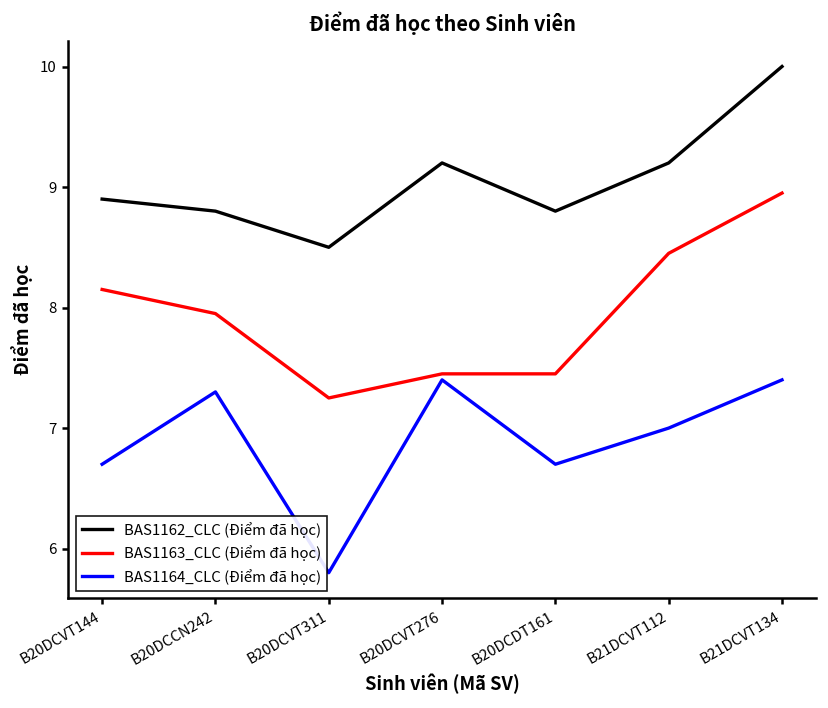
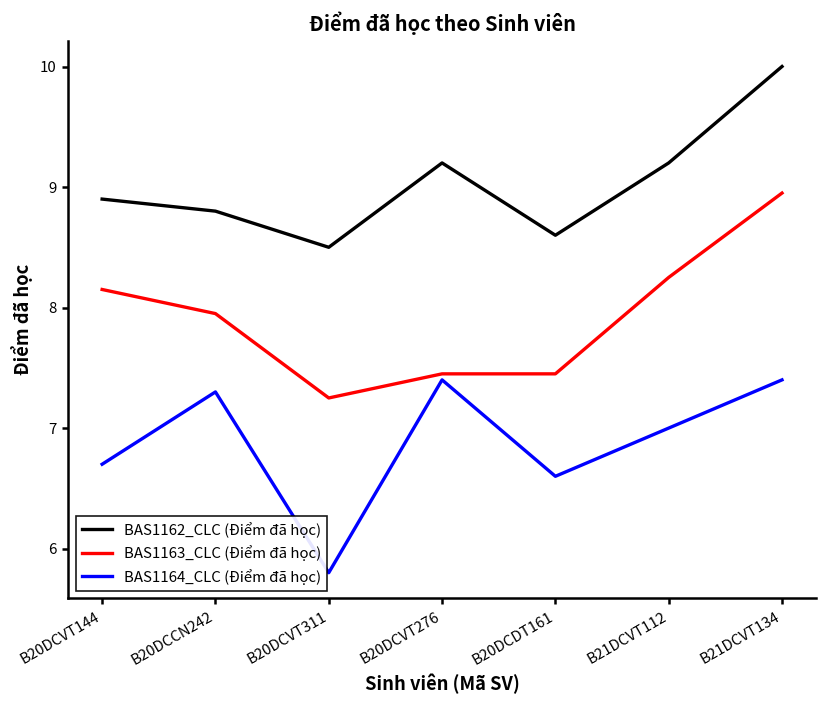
  {
    "BAS1162_CLC (Điểm đã học)": {
      "B20DCVT144": 8.90,
      "B20DCCN242": 8.80,
      "B20DCVT311": 8.50,
      "B20DCVT276": 9.20,
-     "B20DCDT161": 8.80,
+     "B20DCDT161": 8.60,
      "B21DCVT112": 9.20,
      "B21DCVT134": 10.00
    },
    "BAS1163_CLC (Điểm đã học)": {
      "B20DCVT144": 8.15,
      "B20DCCN242": 7.95,
      "B20DCVT311": 7.25,
      "B20DCVT276": 7.45,
      "B20DCDT161": 7.45,
-     "B21DCVT112": 8.45,
+     "B21DCVT112": 8.25,
      "B21DCVT134": 8.95
    },
    "BAS1164_CLC (Điểm đã học)": {
      "B20DCVT144": 6.7,
      "B20DCCN242": 7.3,
      "B20DCVT311": 5.8,
      "B20DCVT276": 7.4,
-     "B20DCDT161": 6.7,
+     "B20DCDT161": 6.6,
      "B21DCVT112": 7.0,
      "B21DCVT134": 7.4
    }
  }
